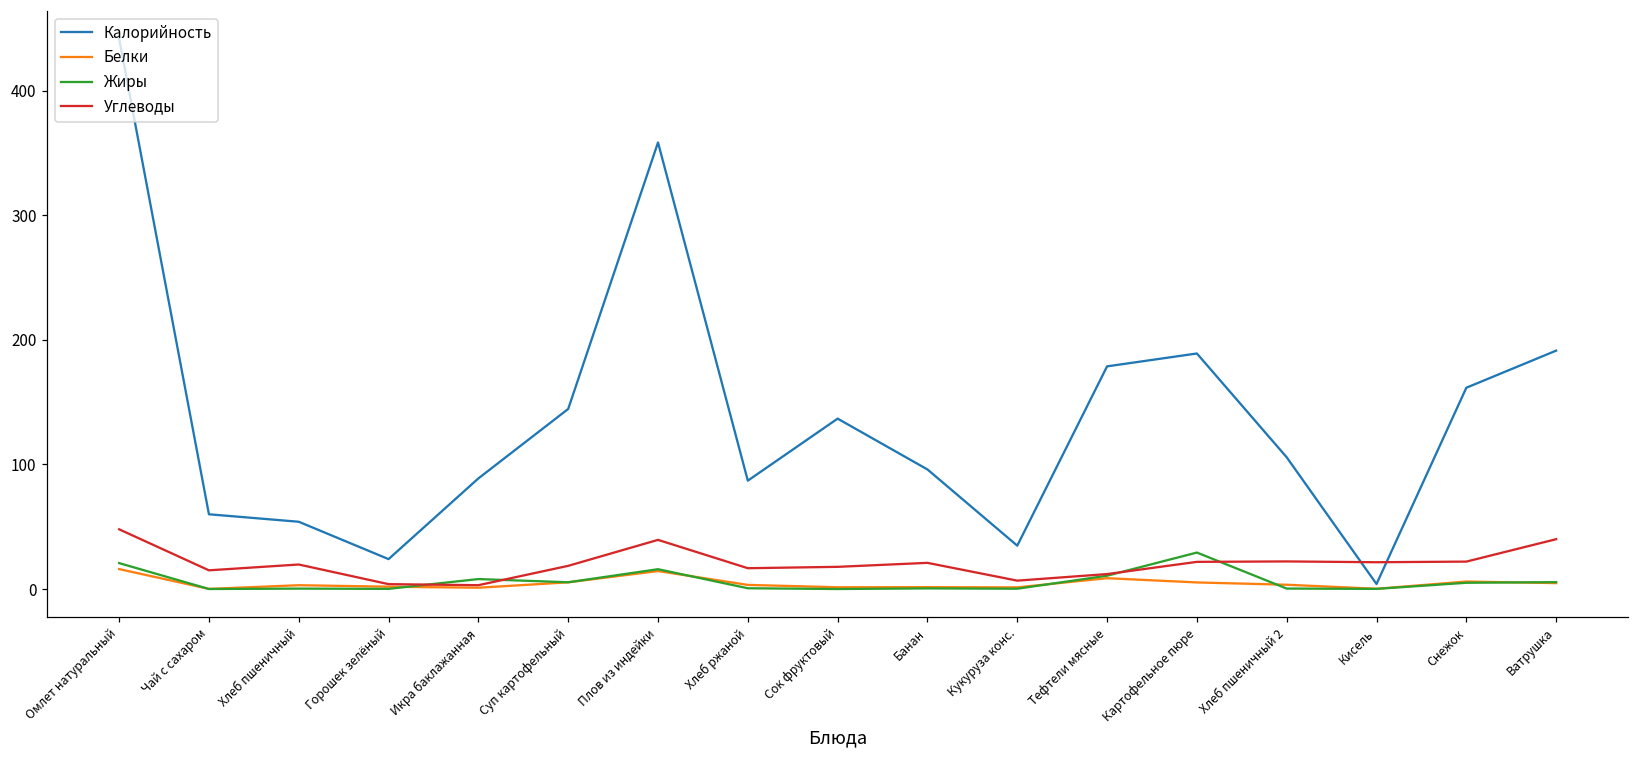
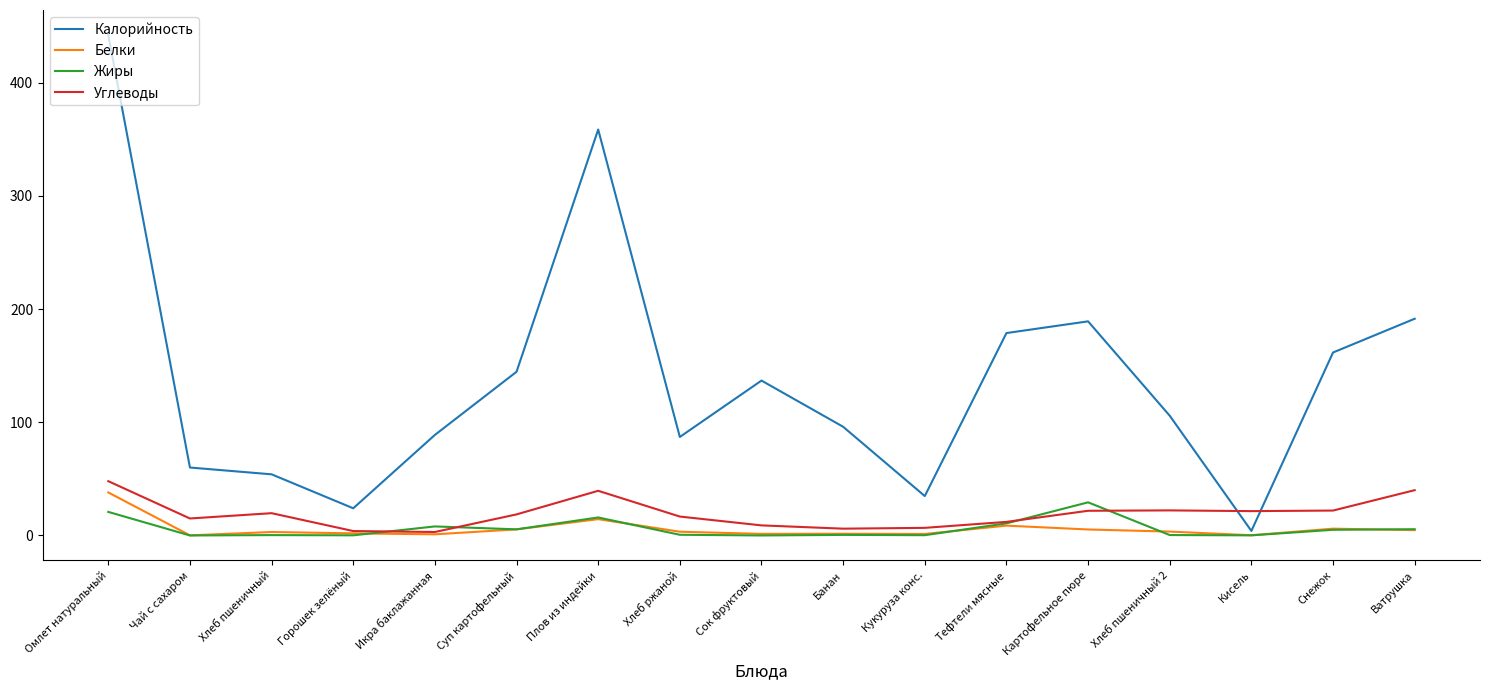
  {
    "Калорийность": {
      "Чай с сахаром": 60,
      "Хлеб пшеничный": 54,
      "Горошек зелёный": 24,
      "Икра баклажанная": 89,
      "Суп картофельный": 145,
      "Плов из индейки": 359,
      "Хлеб ржаной": 87,
      "Сок фруктовый": 137,
      "Банан": 96,
      "Кукуруза конс.": 35,
      "Тефтели мясные": 179,
      "Картофельное пюре": 189,
      "Хлеб пшеничный 2": 106,
      "Кисель": 4,
      "Снежок": 162,
      "Ватрушка": 191
    },
    "Белки": {
-     "Омлет натуральный": 16,
+     "Омлет натуральный": 38,
      "Хлеб пшеничный": 3,
      "Хлеб ржаной": 3,
      "Картофельное пюре": 5,
      "Хлеб пшеничный 2": 3
    },
    "Жиры": {
      "Омлет натуральный": 21,
      "Хлеб пшеничный": 0,
      "Икра баклажанная": 8,
      "Хлеб ржаной": 1,
      "Картофельное пюре": 29,
      "Хлеб пшеничный 2": 0
    },
    "Углеводы": {
      "Омлет натуральный": 48,
      "Чай с сахаром": 15,
      "Хлеб пшеничный": 20,
      "Суп картофельный": 19,
      "Плов из индейки": 39,
      "Хлеб ржаной": 17,
-     "Сок фруктовый": 18,
-     "Банан": 21,
+     "Сок фруктовый": 9,
+     "Банан": 6,
      "Кукуруза конс.": 7,
      "Картофельное пюре": 22,
      "Хлеб пшеничный 2": 22,
      "Кисель": 22,
      "Снежок": 22,
      "Ватрушка": 40
    }
  }
